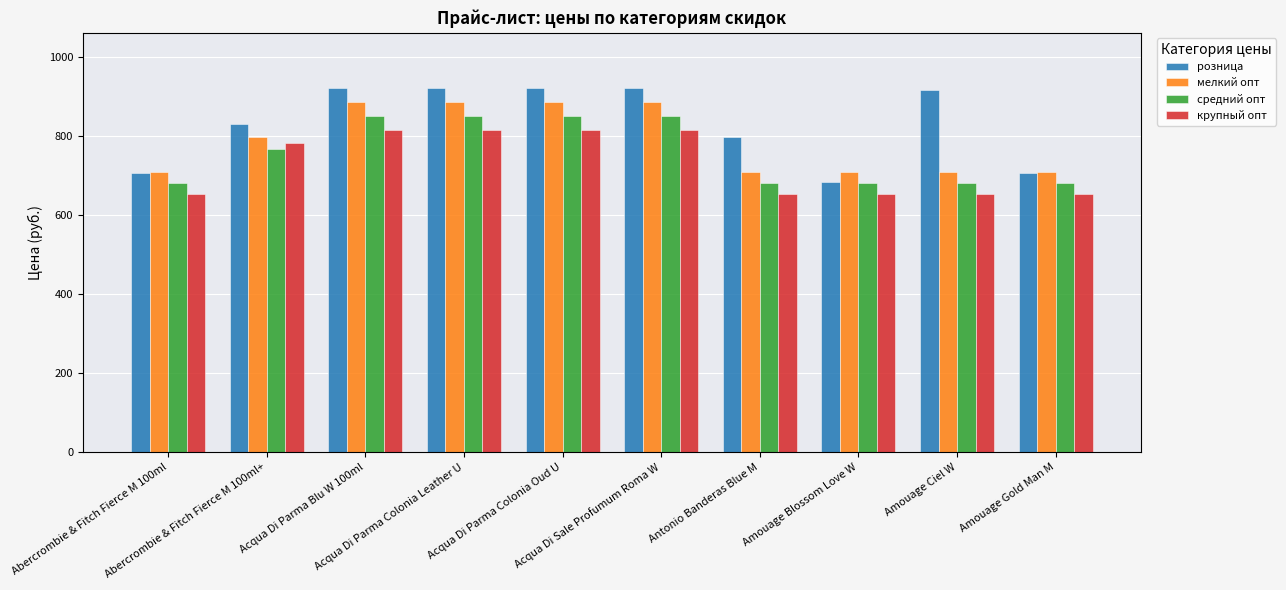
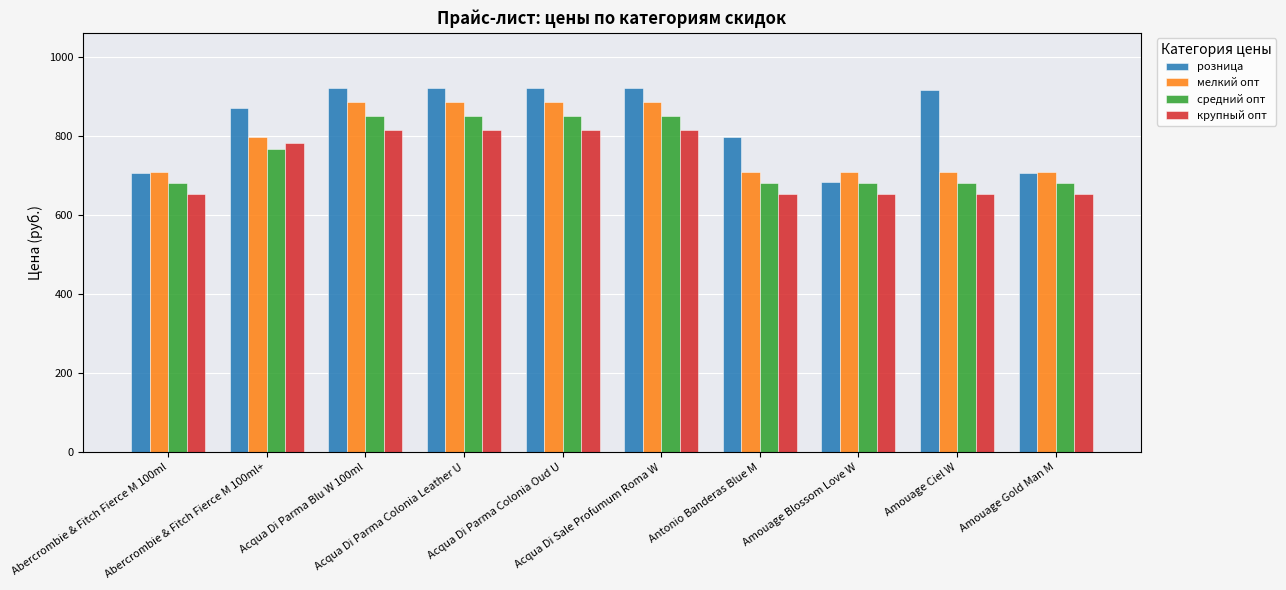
  {
    "розница": {
      "Abercrombie & Fitch Fierce M 100ml": 710,
-     "Abercrombie & Fitch Fierce M 100ml+": 830,
+     "Abercrombie & Fitch Fierce M 100ml+": 870,
      "Acqua Di Parma Blu W 100ml": 920,
      "Acqua Di Parma Colonia Leather U": 920,
      "Acqua Di Parma Colonia Oud U": 920,
      "Acqua Di Sale Profumum Roma W": 920,
      "Antonio Banderas Blue M": 800,
      "Amouage Blossom Love W": 680,
      "Amouage Ciel W": 920,
      "Amouage Gold Man M": 710
    },
    "мелкий опт": {
      "Abercrombie & Fitch Fierce M 100ml": 710,
      "Abercrombie & Fitch Fierce M 100ml+": 800,
      "Acqua Di Parma Blu W 100ml": 890,
      "Acqua Di Parma Colonia Leather U": 890,
      "Acqua Di Parma Colonia Oud U": 890,
      "Acqua Di Sale Profumum Roma W": 890,
      "Antonio Banderas Blue M": 710,
      "Amouage Blossom Love W": 710,
      "Amouage Ciel W": 710,
      "Amouage Gold Man M": 710
    },
    "средний опт": {
      "Abercrombie & Fitch Fierce M 100ml": 680,
      "Abercrombie & Fitch Fierce M 100ml+": 770,
      "Acqua Di Parma Blu W 100ml": 850,
      "Acqua Di Parma Colonia Leather U": 850,
      "Acqua Di Parma Colonia Oud U": 850,
      "Acqua Di Sale Profumum Roma W": 850,
      "Antonio Banderas Blue M": 680,
      "Amouage Blossom Love W": 680,
      "Amouage Ciel W": 680,
      "Amouage Gold Man M": 680
    },
    "крупный опт": {
      "Abercrombie & Fitch Fierce M 100ml": 650,
      "Abercrombie & Fitch Fierce M 100ml+": 780,
      "Acqua Di Parma Blu W 100ml": 820,
      "Acqua Di Parma Colonia Leather U": 820,
      "Acqua Di Parma Colonia Oud U": 820,
      "Acqua Di Sale Profumum Roma W": 820,
      "Antonio Banderas Blue M": 650,
      "Amouage Blossom Love W": 650,
      "Amouage Ciel W": 650,
      "Amouage Gold Man M": 650
    }
  }
